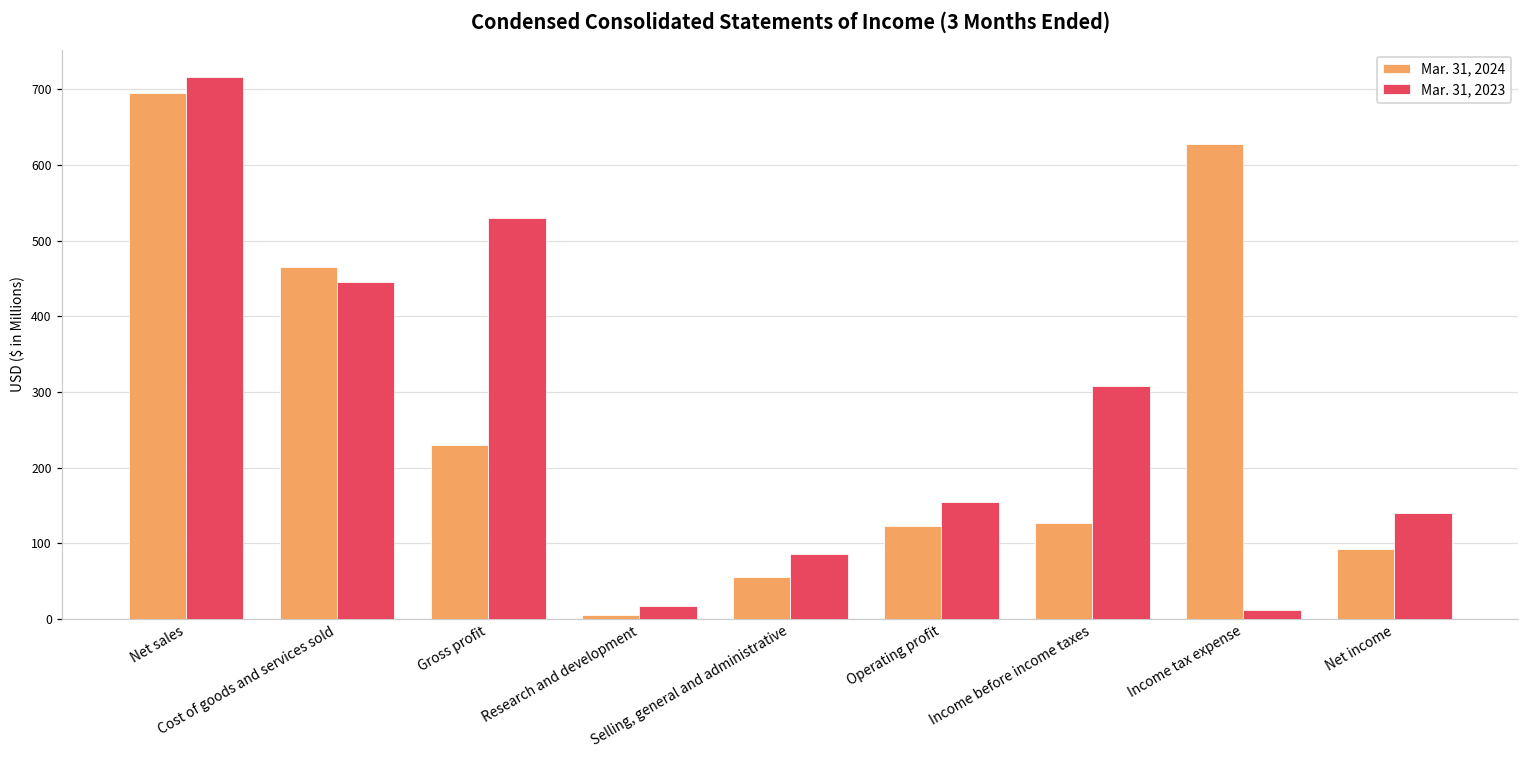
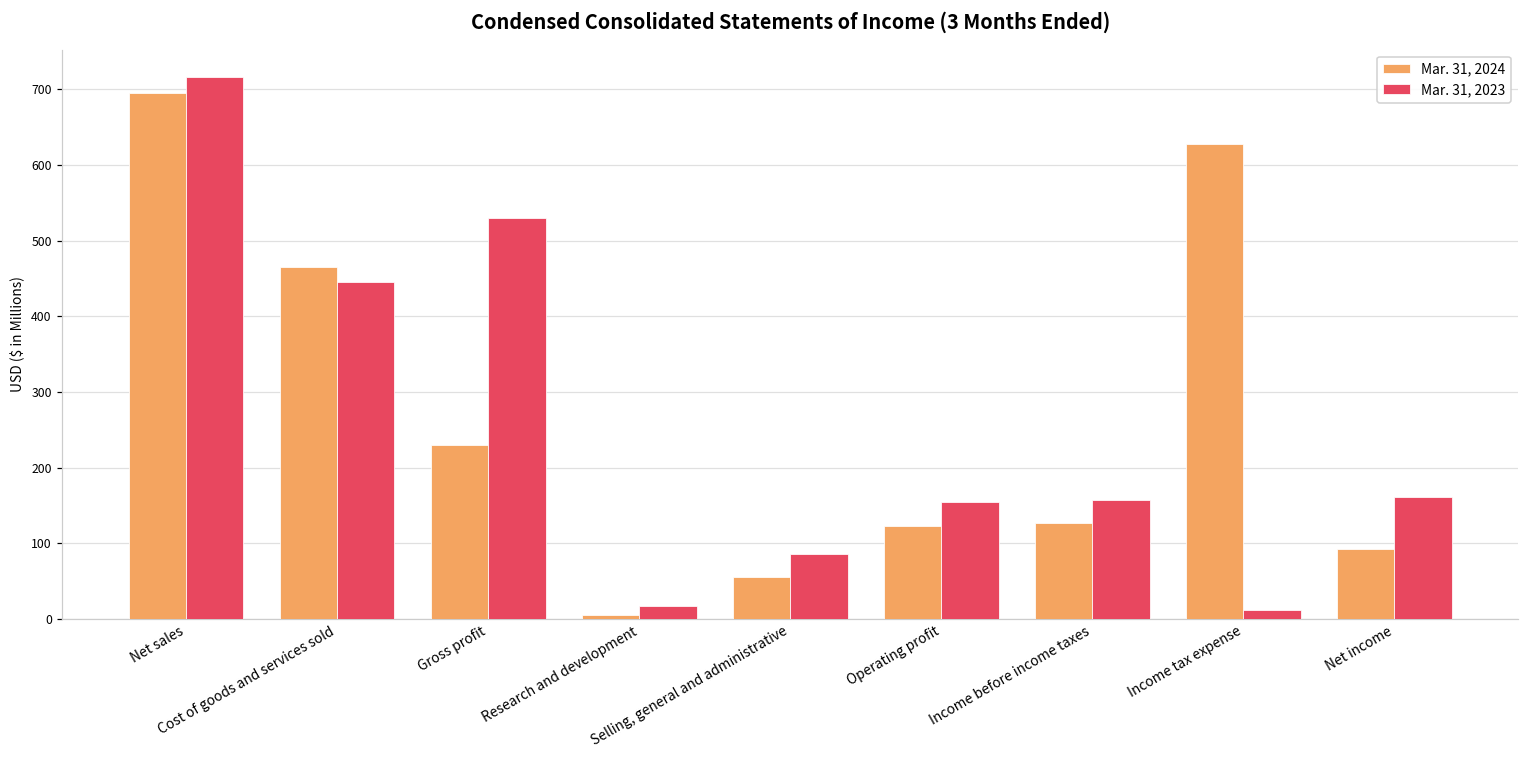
  {
    "Mar. 31, 2024": {
      "Net sales": 700,
      "Cost of goods and services sold": 470,
      "Gross profit": 230,
      "Research and development": 10,
      "Selling, general and administrative": 60,
      "Operating profit": 120,
      "Income before income taxes": 130,
      "Income tax expense": 630,
      "Net income": 90
    },
    "Mar. 31, 2023": {
      "Net sales": 720,
      "Cost of goods and services sold": 450,
      "Gross profit": 530,
      "Research and development": 20,
      "Selling, general and administrative": 90,
      "Operating profit": 160,
-     "Income before income taxes": 310,
+     "Income before income taxes": 160,
      "Income tax expense": 10,
-     "Net income": 140
+     "Net income": 160
    }
  }
